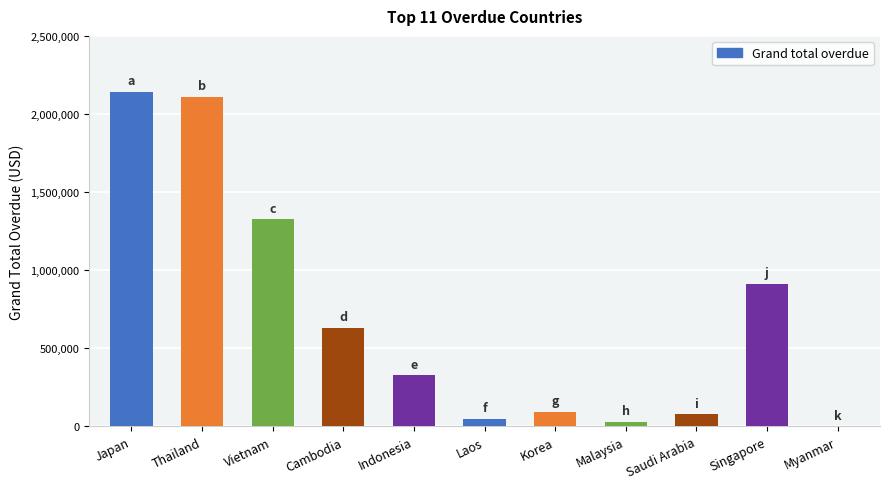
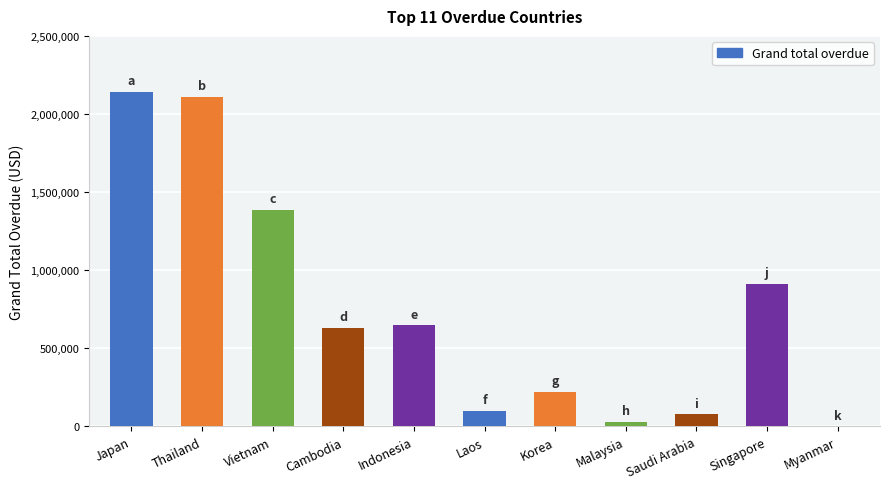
  {
    "Japan": "2,140,000",
    "Thailand": "2,110,000",
-   "Vietnam": "1,330,000",
+   "Vietnam": "1,390,000",
    "Cambodia": "630,000",
-   "Indonesia": "330,000",
-   "Laos": "50,000",
-   "Korea": "100,000",
+   "Indonesia": "650,000",
+   "Laos": "100,000",
+   "Korea": "220,000",
    "Malaysia": "30,000",
    "Saudi Arabia": "80,000",
    "Singapore": "910,000",
    "Myanmar": "0"
  }
